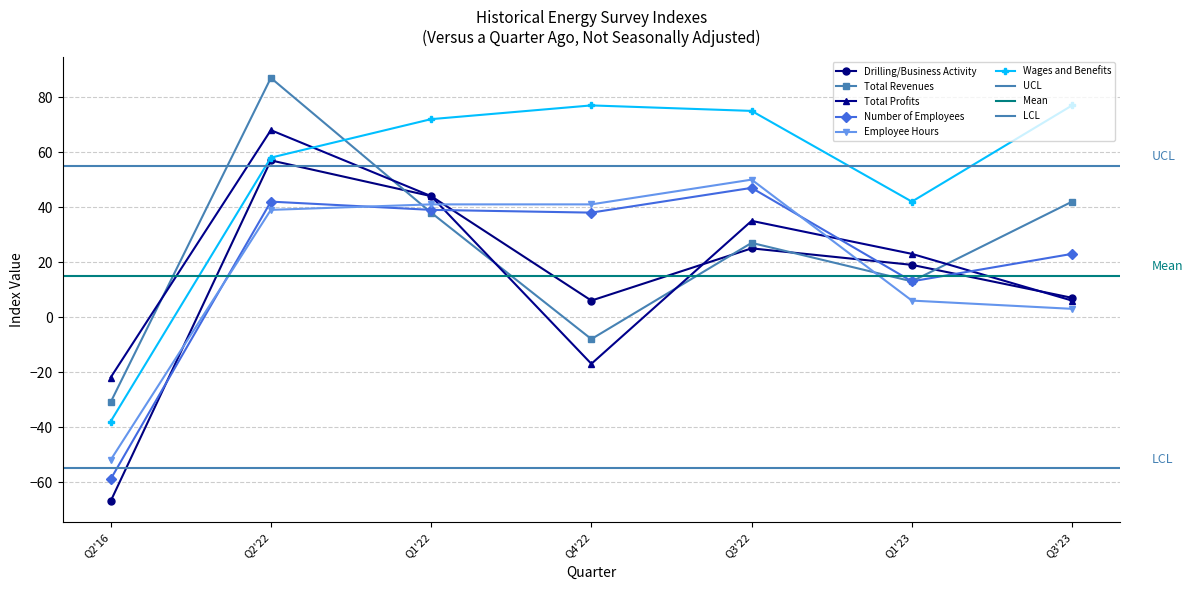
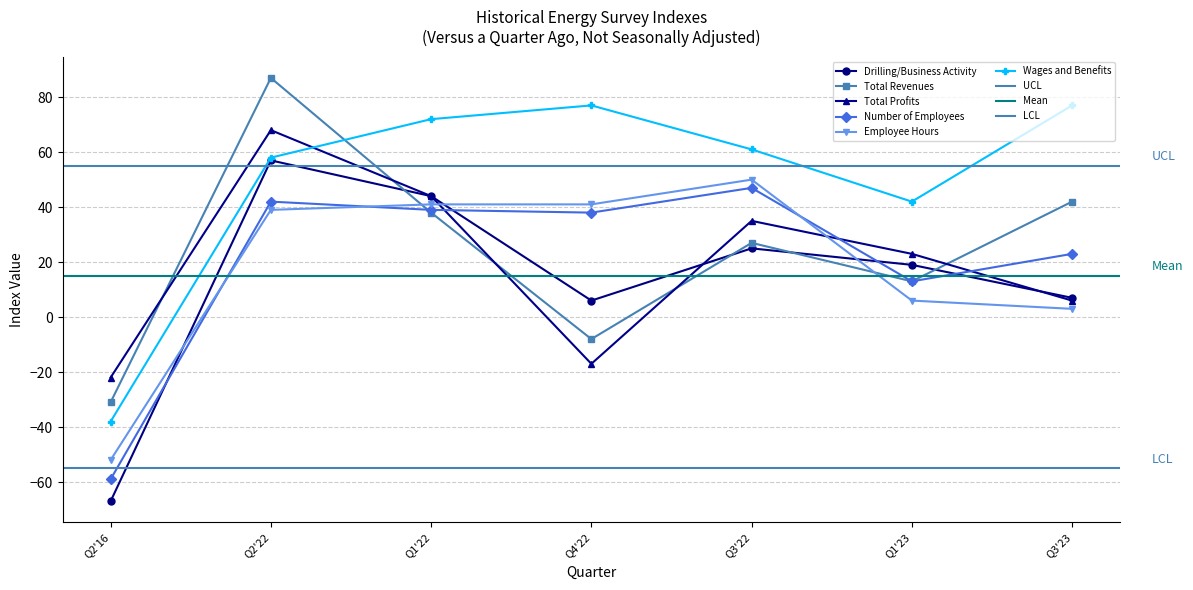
  {
    "Wages and Benefits": {
      "Q2'16": -38,
      "Q2'22": 58,
      "Q1'22": 72,
      "Q4'22": 77,
-     "Q3'22": 75,
+     "Q3'22": 61,
      "Q1'23": 42
    }
  }
